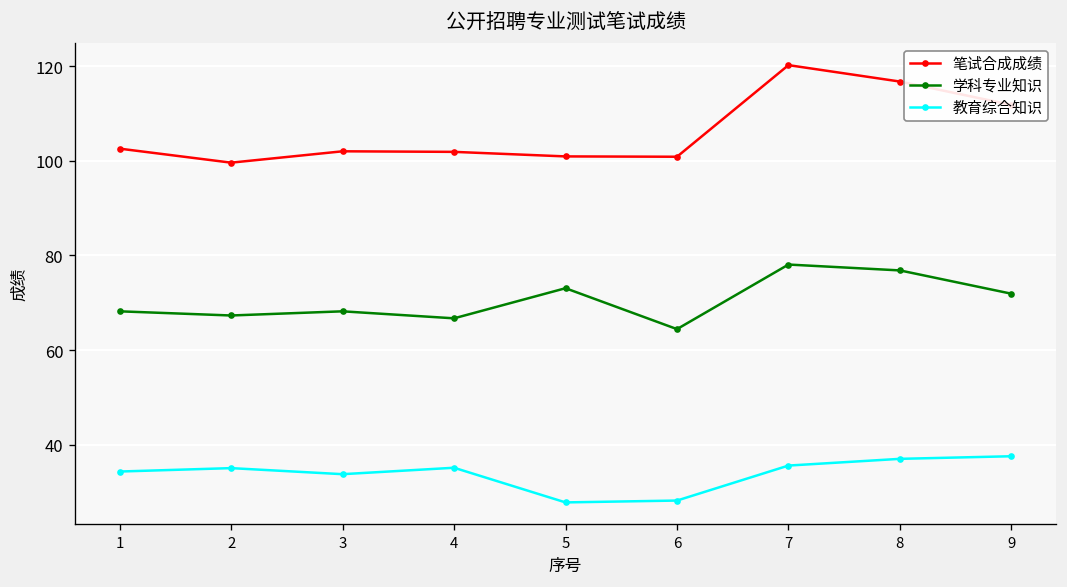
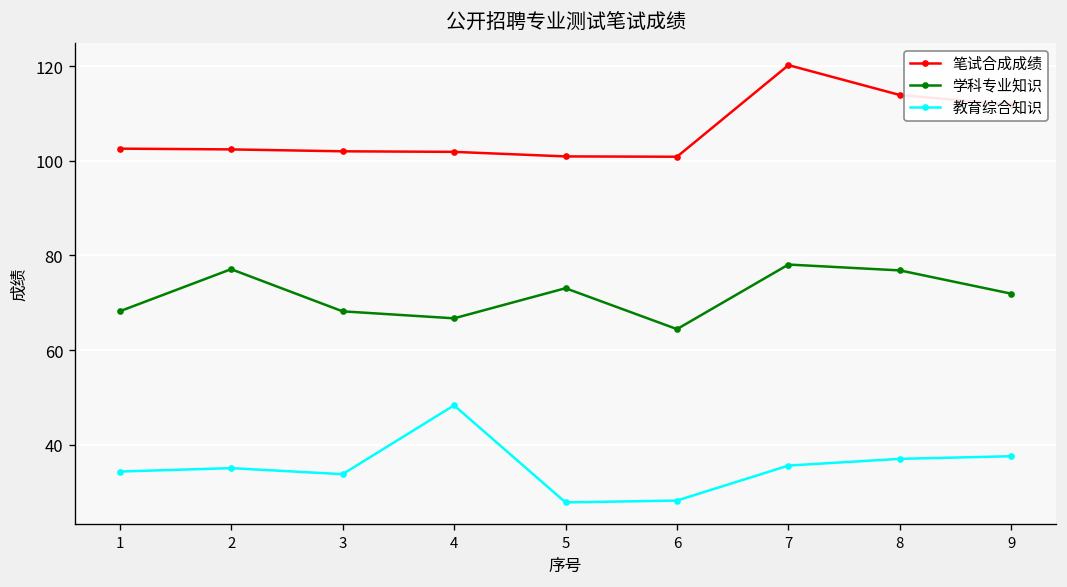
  {
    "笔试合成成绩": {
      "1": 103,
-     "2": 100,
+     "2": 102,
      "3": 102,
      "4": 102,
      "5": 101,
      "6": 101,
      "7": 120,
-     "8": 117
+     "8": 114
    },
    "学科专业知识": {
      "1": 68,
-     "2": 67,
+     "2": 77,
      "3": 68,
      "4": 67,
      "5": 73,
      "6": 64,
      "7": 78,
      "8": 77,
      "9": 72
    },
    "教育综合知识": {
      "1": 34,
      "2": 35,
      "3": 34,
-     "4": 35,
+     "4": 48,
      "5": 28,
      "6": 28,
      "7": 36,
      "8": 37,
      "9": 38
    }
  }
